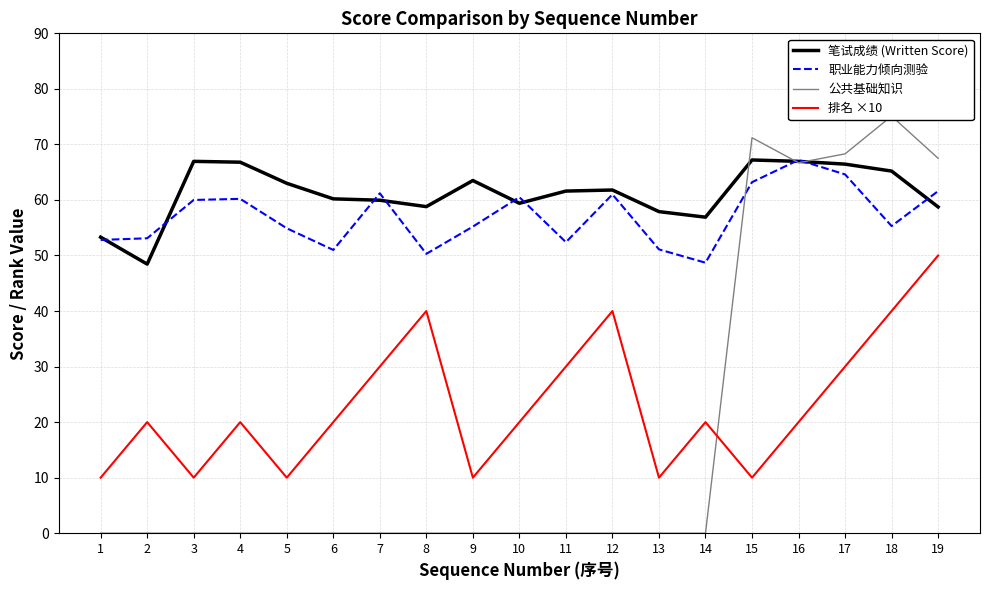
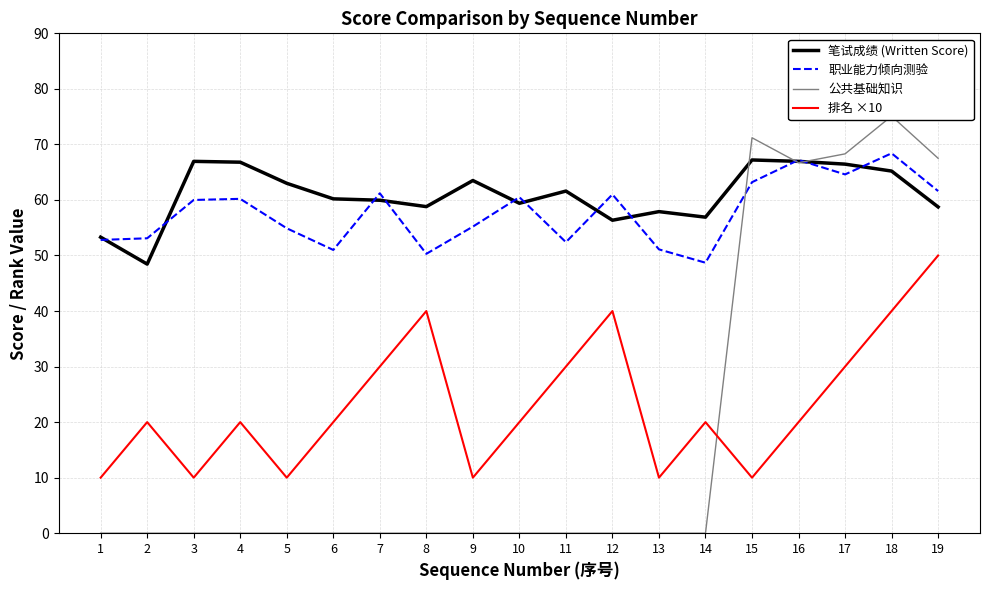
  {
    "笔试成绩 (Written Score)": {
      "1": 53,
      "2": 48,
      "3": 67,
      "4": 67,
      "5": 63,
      "6": 60,
      "7": 60,
      "8": 59,
      "9": 64,
      "10": 59,
      "11": 62,
-     "12": 62,
+     "12": 56,
      "13": 58,
      "14": 57,
      "15": 67,
      "17": 66,
      "18": 65,
      "19": 59
    },
    "职业能力倾向测验": {
      "1": 53,
      "2": 53,
      "3": 60,
      "4": 60,
      "5": 55,
      "6": 51,
      "7": 61,
      "8": 50,
      "9": 55,
      "10": 61,
      "11": 52,
      "12": 61,
      "13": 51,
      "14": 49,
      "15": 63,
      "17": 65,
-     "18": 55,
+     "18": 68,
      "19": 62
    },
    "公共基础知识": {
      "1": 0,
      "2": 0,
      "3": 0,
      "4": 0,
      "5": 0,
      "6": 0,
      "7": 0,
      "8": 0,
      "9": 0,
      "10": 0,
      "11": 0,
      "12": 0,
      "13": 0,
      "14": 0,
      "15": 71,
      "17": 68,
      "19": 68
    },
    "排名 ×10": {
      "1": 10,
      "2": 20,
      "3": 10,
      "4": 20,
      "5": 10,
      "6": 20,
      "7": 30,
      "8": 40,
      "9": 10,
      "10": 20,
      "11": 30,
      "12": 40,
      "13": 10,
      "14": 20,
      "15": 10,
      "16": 20,
      "17": 30,
      "18": 40,
      "19": 50
    }
  }
